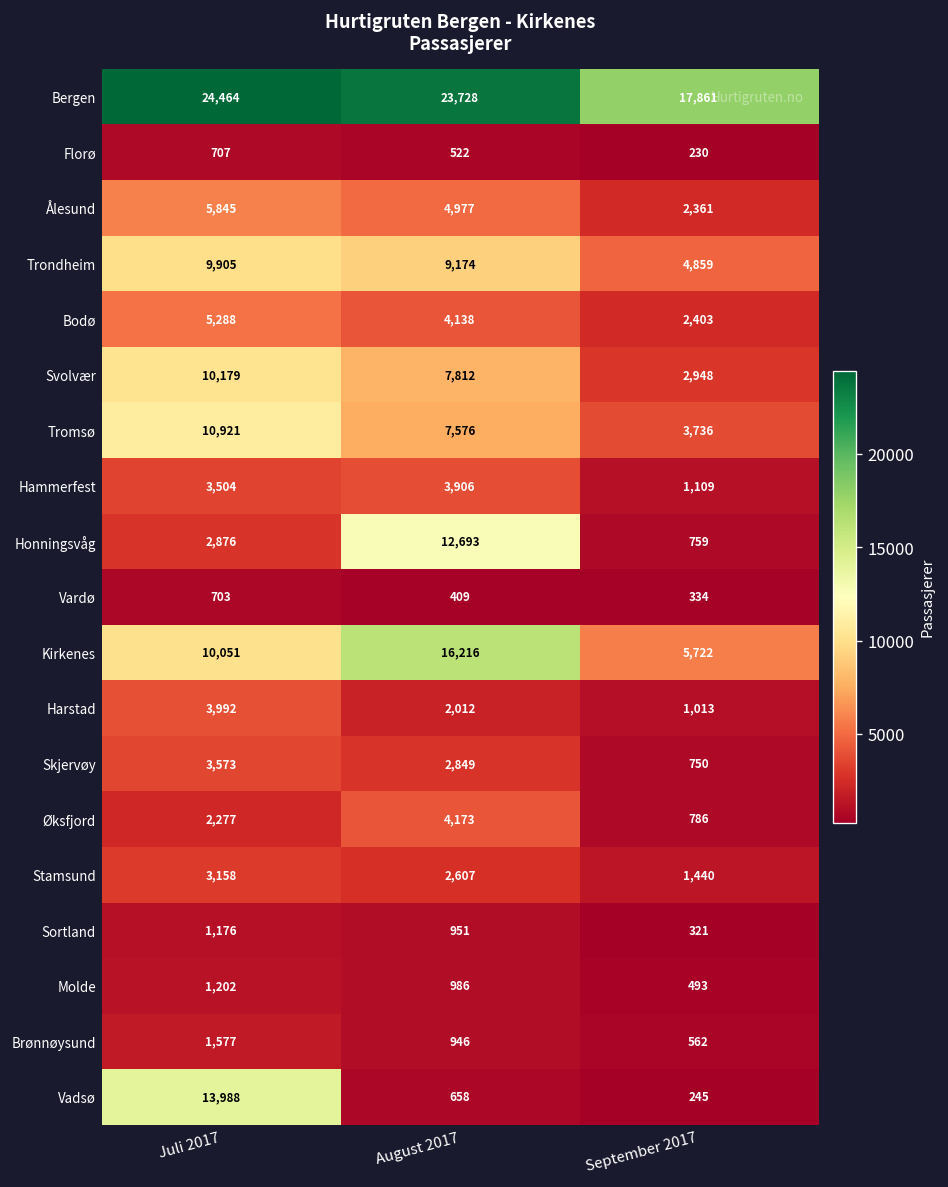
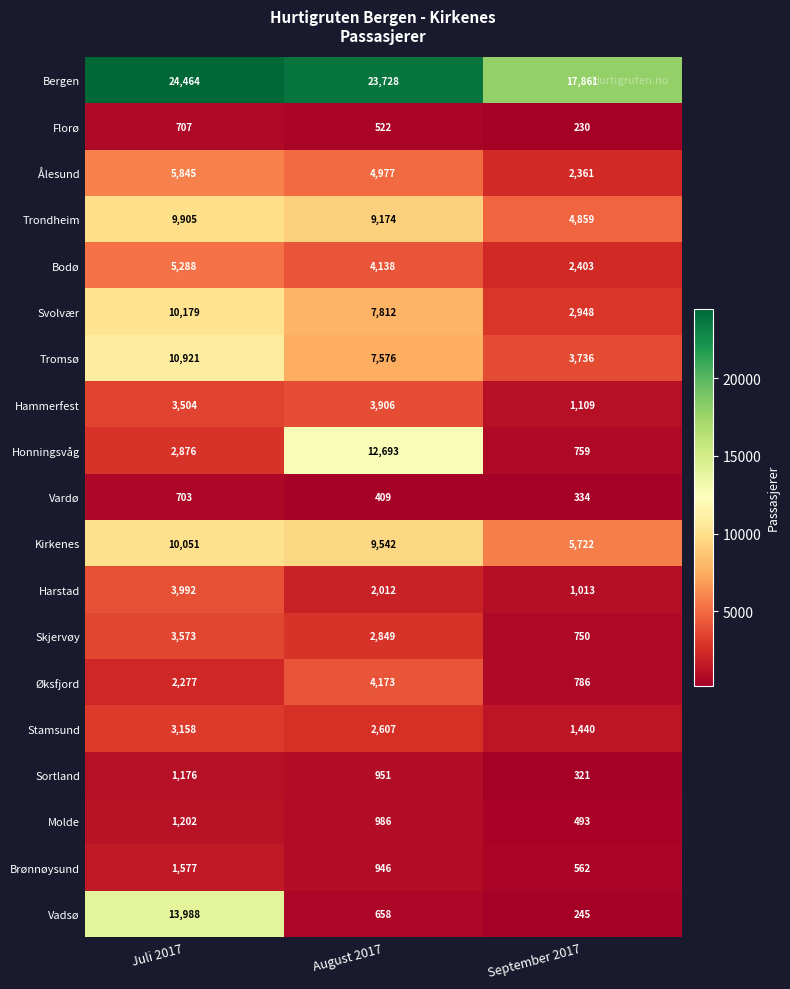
  {
    "Bergen": {
      "Juli 2017": "24,464",
      "August 2017": "23,728"
    },
    "Florø": {
      "Juli 2017": "707",
      "August 2017": "522",
      "September 2017": "230"
    },
    "Ålesund": {
      "Juli 2017": "5,845",
      "August 2017": "4,977",
      "September 2017": "2,361"
    },
    "Trondheim": {
      "Juli 2017": "9,905",
      "August 2017": "9,174",
      "September 2017": "4,859"
    },
    "Bodø": {
      "Juli 2017": "5,288",
      "August 2017": "4,138",
      "September 2017": "2,403"
    },
    "Svolvær": {
      "Juli 2017": "10,179",
      "August 2017": "7,812",
      "September 2017": "2,948"
    },
    "Tromsø": {
      "Juli 2017": "10,921",
      "August 2017": "7,576",
      "September 2017": "3,736"
    },
    "Hammerfest": {
      "Juli 2017": "3,504",
      "August 2017": "3,906",
      "September 2017": "1,109"
    },
    "Honningsvåg": {
      "Juli 2017": "2,876",
      "August 2017": "12,693",
      "September 2017": "759"
    },
    "Vardø": {
      "Juli 2017": "703",
      "August 2017": "409",
      "September 2017": "334"
    },
    "Kirkenes": {
      "Juli 2017": "10,051",
-     "August 2017": "16,216",
+     "August 2017": "9,542",
      "September 2017": "5,722"
    },
    "Harstad": {
      "Juli 2017": "3,992",
      "August 2017": "2,012",
      "September 2017": "1,013"
    },
    "Skjervøy": {
      "Juli 2017": "3,573",
      "August 2017": "2,849",
      "September 2017": "750"
    },
    "Øksfjord": {
      "Juli 2017": "2,277",
      "August 2017": "4,173",
      "September 2017": "786"
    },
    "Stamsund": {
      "Juli 2017": "3,158",
      "August 2017": "2,607",
      "September 2017": "1,440"
    },
    "Sortland": {
      "Juli 2017": "1,176",
      "August 2017": "951",
      "September 2017": "321"
    },
    "Molde": {
      "Juli 2017": "1,202",
      "August 2017": "986",
      "September 2017": "493"
    },
    "Brønnøysund": {
      "Juli 2017": "1,577",
      "August 2017": "946",
      "September 2017": "562"
    },
    "Vadsø": {
      "Juli 2017": "13,988",
      "August 2017": "658",
      "September 2017": "245"
    }
  }
